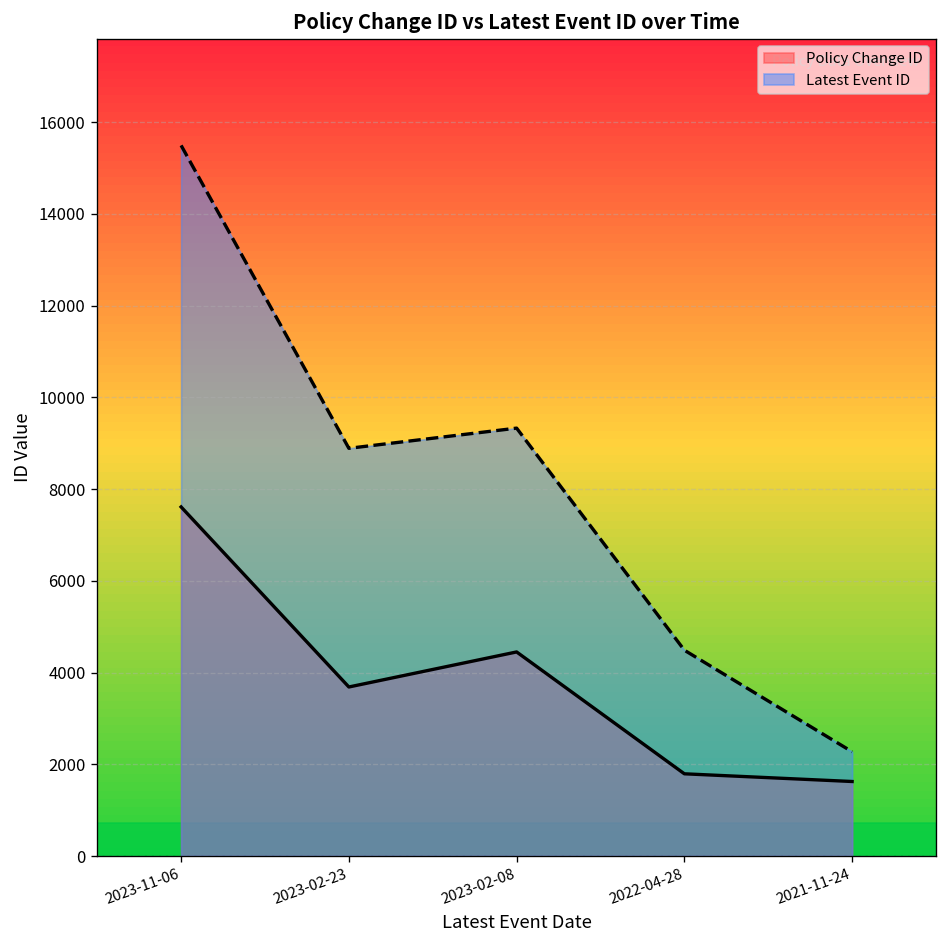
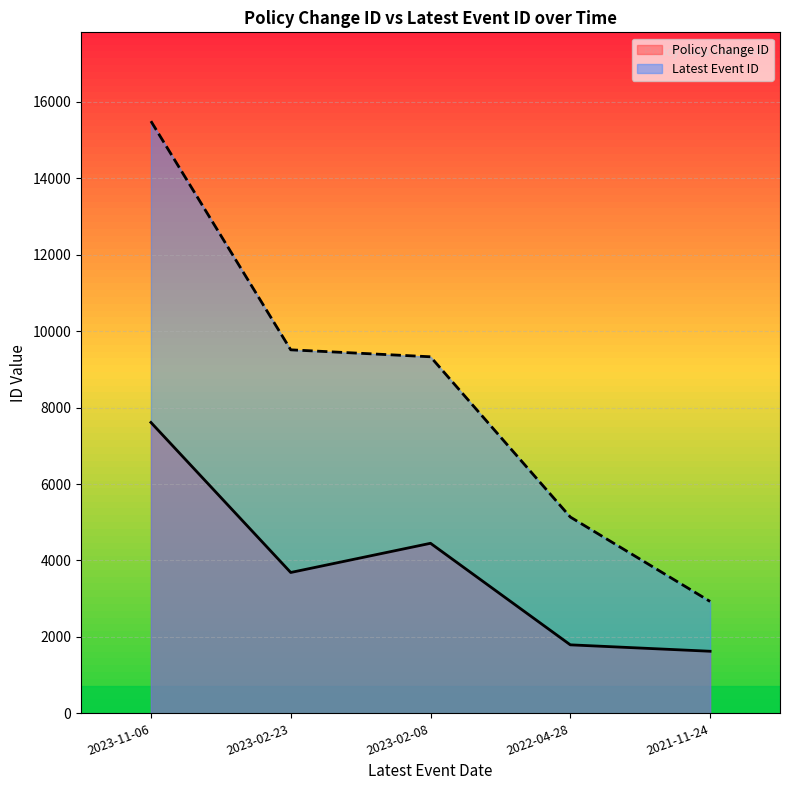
  {
    "Policy Change ID": {
      "2023-11-06": 7600,
      "2023-02-23": 3700,
      "2023-02-08": 4500,
      "2022-04-28": 1800,
      "2021-11-24": 1600
    },
    "Latest Event ID": {
      "2023-11-06": 15500,
-     "2023-02-23": 8900,
+     "2023-02-23": 9500,
      "2023-02-08": 9300,
-     "2022-04-28": 4500,
-     "2021-11-24": 2300
+     "2022-04-28": 5100,
+     "2021-11-24": 2900
    }
  }
